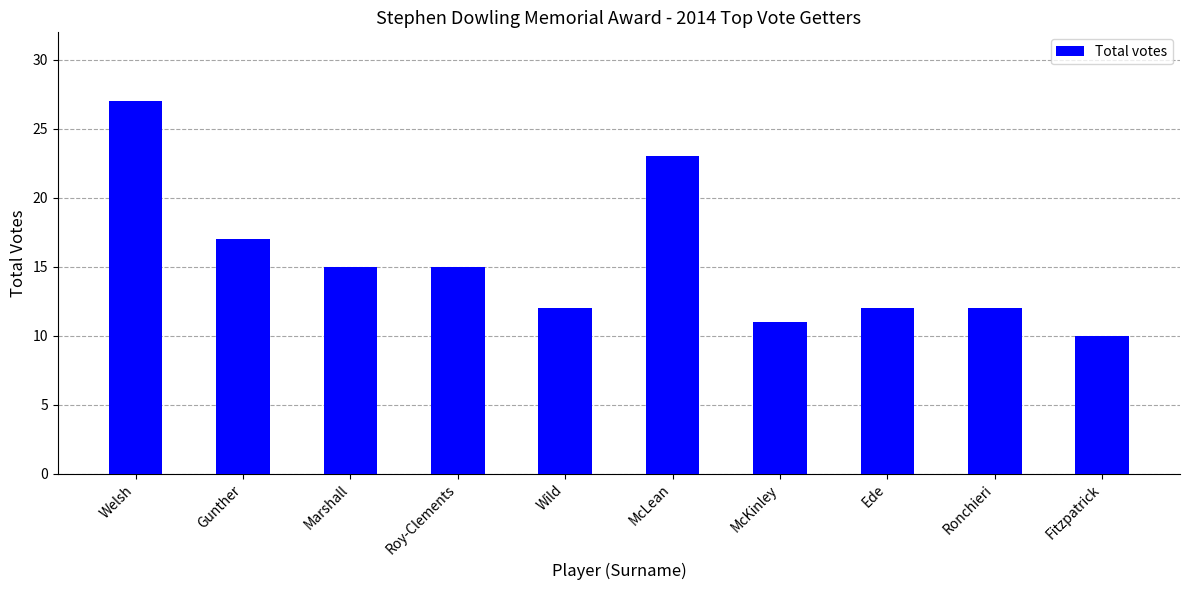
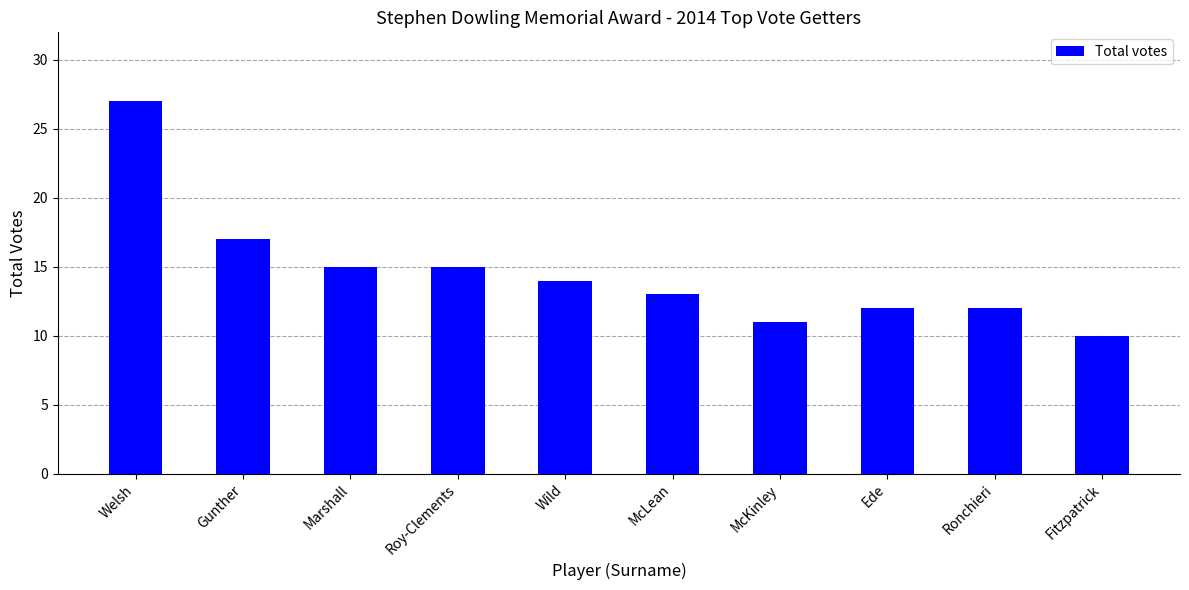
  {
    "Welsh": 27,
    "Gunther": 17,
    "Marshall": 15,
    "Roy-Clements": 15,
-   "Wild": 12,
-   "McLean": 23,
+   "Wild": 14,
+   "McLean": 13,
    "McKinley": 11,
    "Ede": 12,
    "Ronchieri": 12,
    "Fitzpatrick": 10
  }
